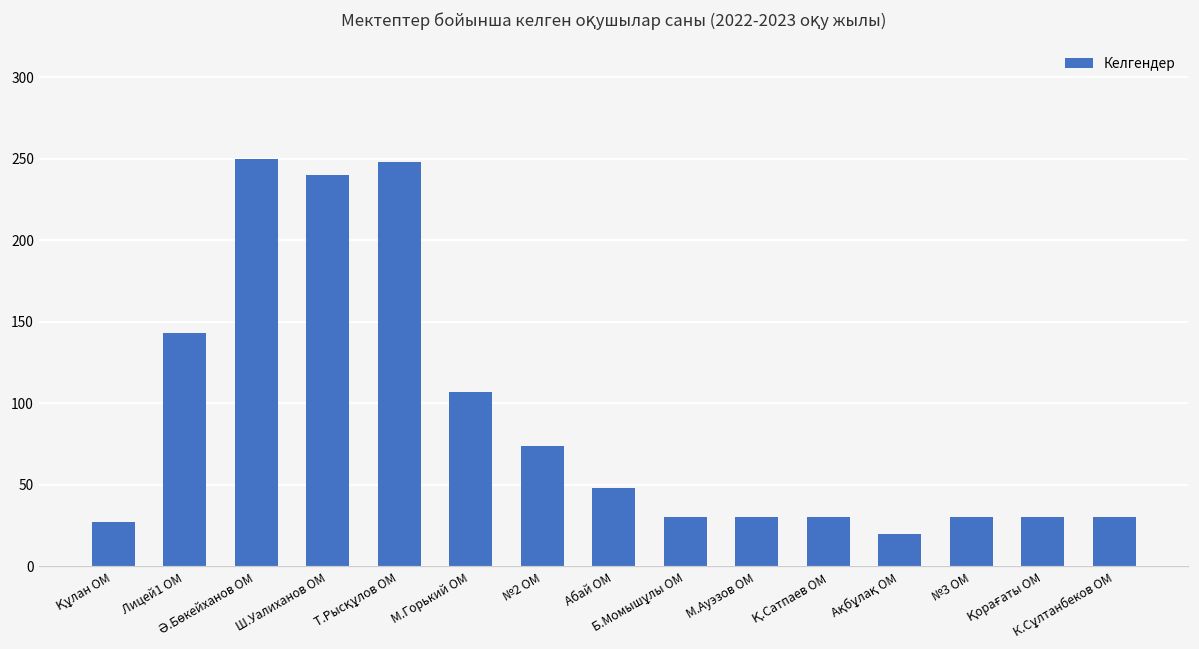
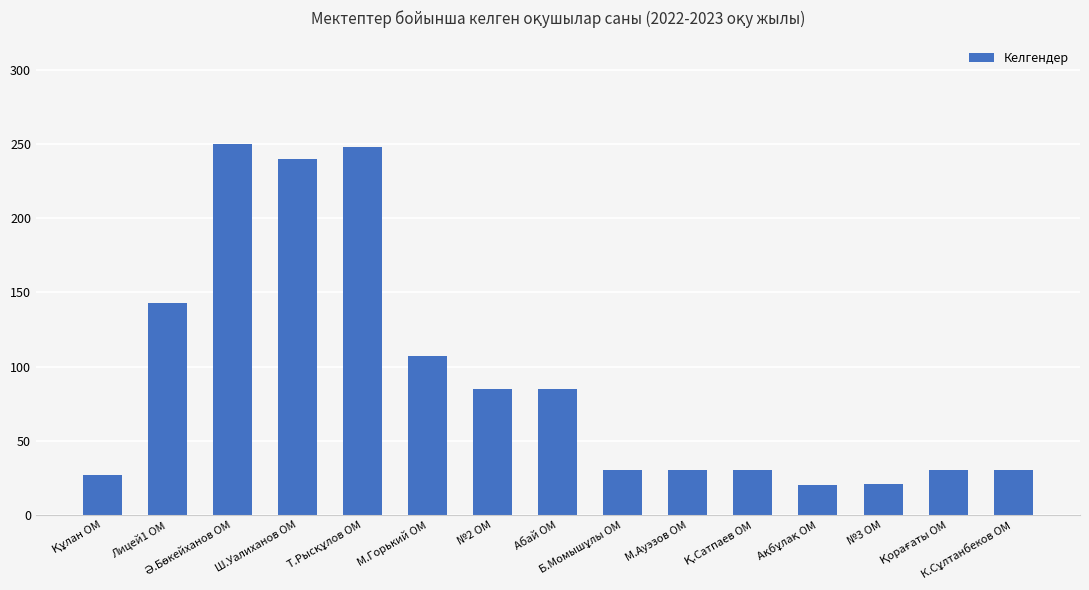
  {
    "Құлан ОМ": 27,
    "Лицей1 ОМ": 143,
    "Ә.Бөкейханов ОМ": 250,
    "Ш.Уалиханов ОМ": 240,
    "Т.Рысқұлов ОМ": 248,
    "М.Горький ОМ": 107,
-   "№2 ОМ": 74,
-   "Абай ОМ": 48,
+   "№2 ОМ": 85,
+   "Абай ОМ": 85,
    "Б.Момышұлы ОМ": 30,
    "М.Ауэзов ОМ": 30,
    "Қ.Сатпаев ОМ": 30,
    "Ақбұлақ ОМ": 20,
-   "№3 ОМ": 30,
+   "№3 ОМ": 21,
    "Қорағаты ОМ": 30,
    "К.Сұлтанбеков ОМ": 30
  }
